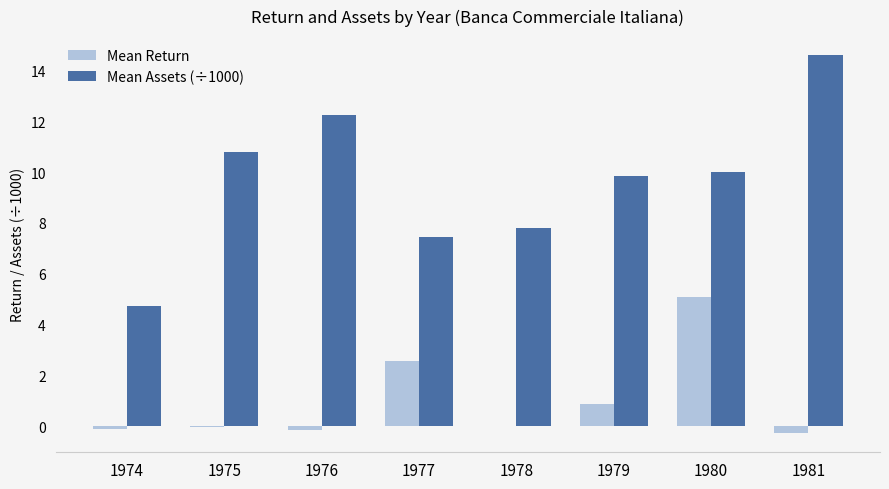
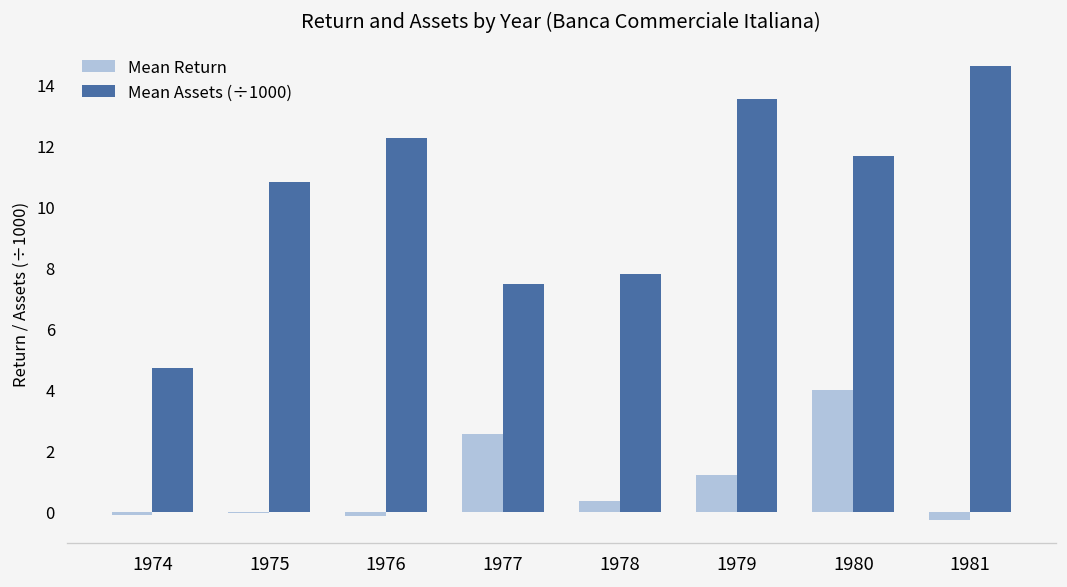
  {
    "Mean Return": {
      "1974": -0.1,
      "1976": -0.2,
      "1977": 2.6,
-     "1978": 0.0,
-     "1979": 0.9,
-     "1980": 5.1,
+     "1978": 0.4,
+     "1979": 1.2,
+     "1980": 4.0,
      "1981": -0.3
    },
    "Mean Assets (÷1000)": {
      "1974": 4.7,
      "1975": 10.8,
      "1976": 12.3,
      "1977": 7.5,
      "1978": 7.8,
-     "1979": 9.9,
-     "1980": 10.0,
+     "1979": 13.5,
+     "1980": 11.7,
      "1981": 14.6
    }
  }
